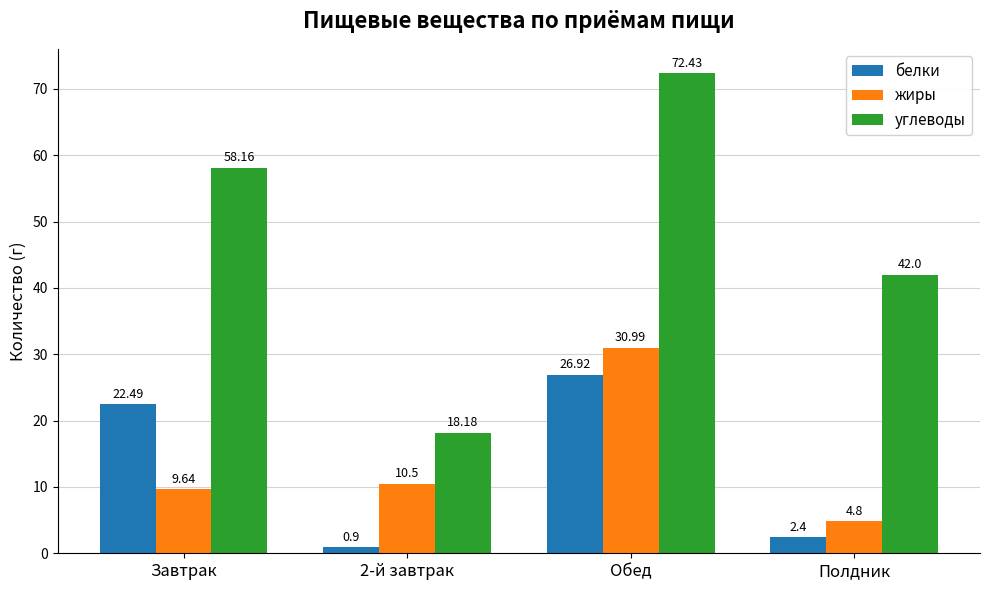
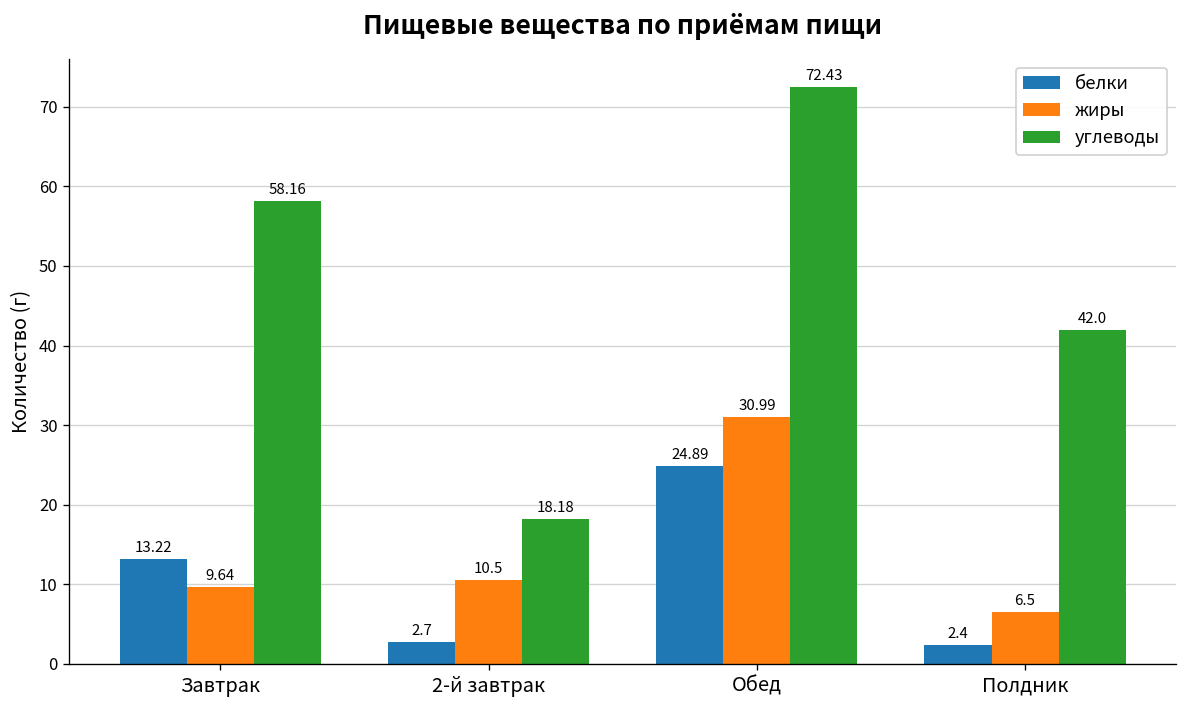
  {
    "белки": {
-     "Завтрак": 22.49,
-     "2-й завтрак": 0.9,
-     "Обед": 26.92,
+     "Завтрак": 13.22,
+     "2-й завтрак": 2.7,
+     "Обед": 24.89,
      "Полдник": 2.4
    },
    "жиры": {
      "Завтрак": 9.64,
      "2-й завтрак": 10.5,
      "Обед": 30.99,
-     "Полдник": 4.8
+     "Полдник": 6.5
    },
    "углеводы": {
      "Завтрак": 58.16,
      "2-й завтрак": 18.18,
      "Обед": 72.43,
      "Полдник": 42.0
    }
  }
